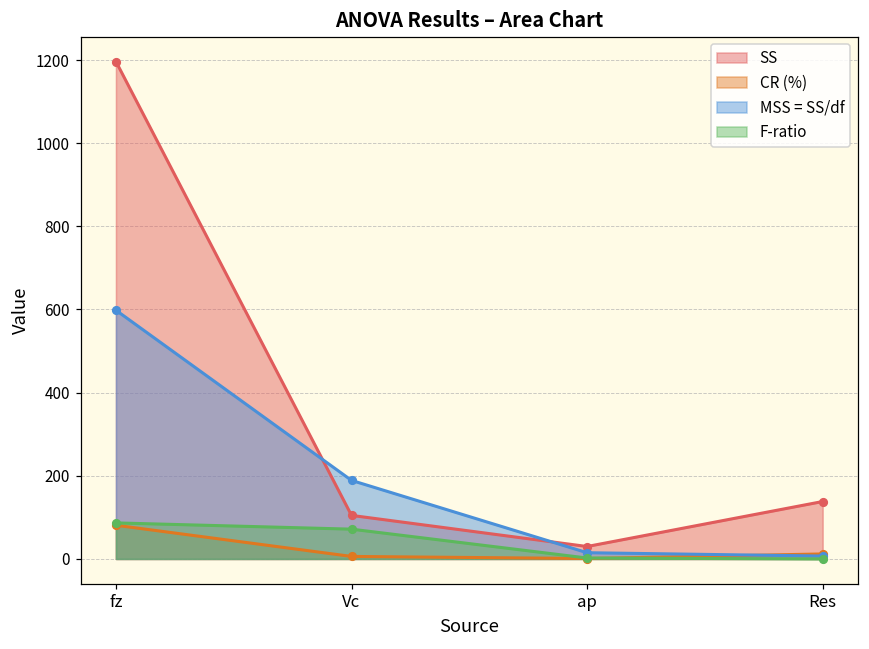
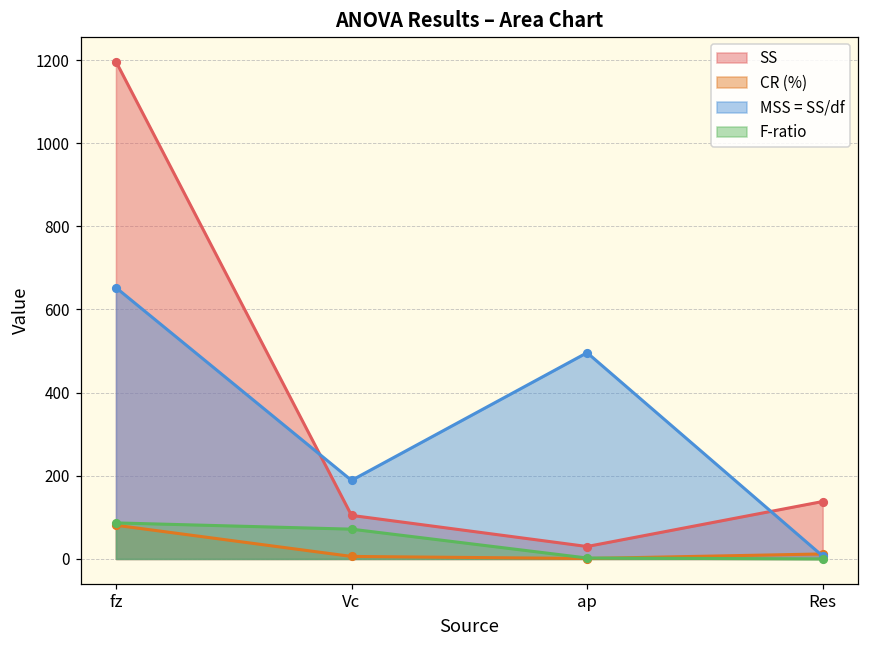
  {
    "MSS = SS/df": {
-     "fz": 600,
+     "fz": 650,
      "Vc": 190,
-     "ap": 10
+     "ap": 500
    },
    "F-ratio": {
      "Vc": 70,
      "Res": 0
    }
  }
